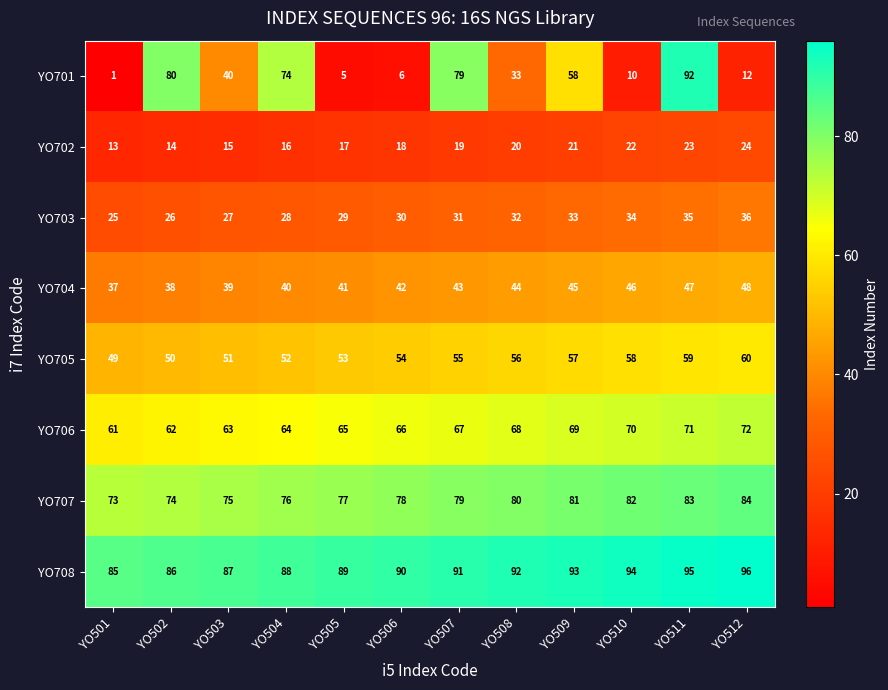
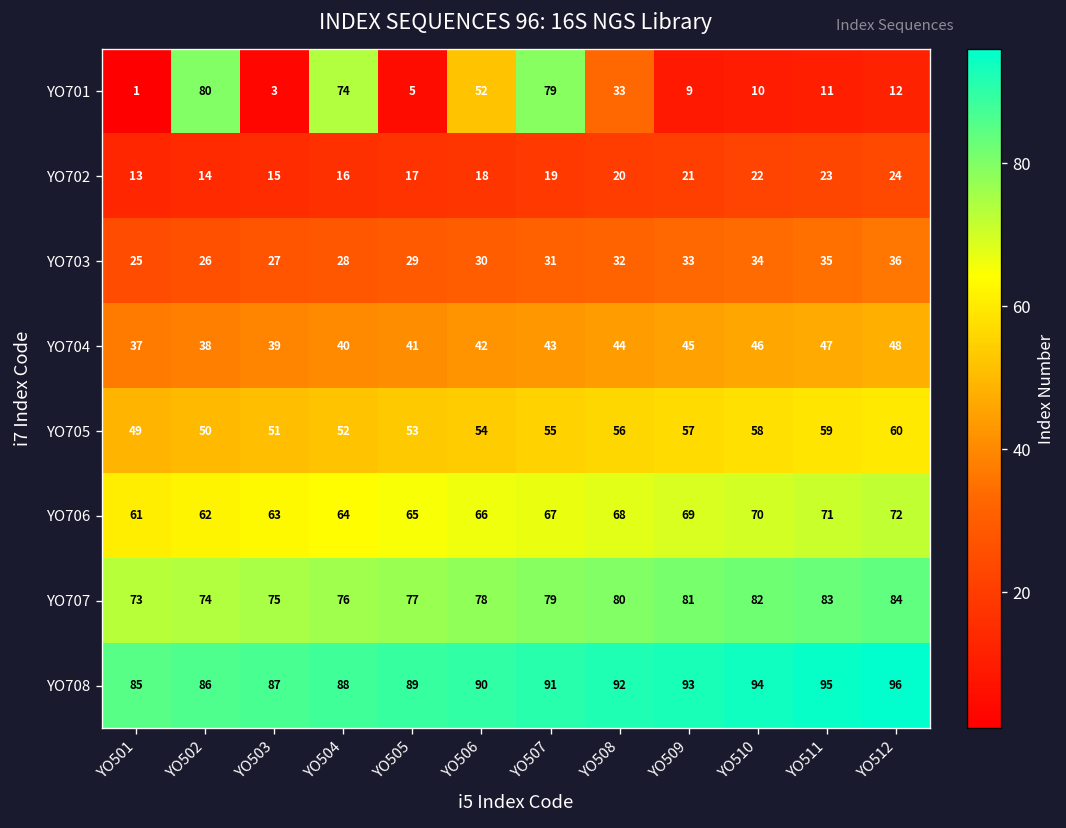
  {
    "YO701": {
      "YO501": 1,
      "YO502": 80,
-     "YO503": 40,
+     "YO503": 3,
      "YO504": 74,
      "YO505": 5,
-     "YO506": 6,
+     "YO506": 52,
      "YO507": 79,
      "YO508": 33,
-     "YO509": 58,
+     "YO509": 9,
      "YO510": 10,
-     "YO511": 92,
+     "YO511": 11,
      "YO512": 12
    },
    "YO702": {
      "YO501": 13,
      "YO502": 14,
      "YO503": 15,
      "YO504": 16,
      "YO505": 17,
      "YO506": 18,
      "YO507": 19,
      "YO508": 20,
      "YO509": 21,
      "YO510": 22,
      "YO511": 23,
      "YO512": 24
    },
    "YO703": {
      "YO501": 25,
      "YO502": 26,
      "YO503": 27,
      "YO504": 28,
      "YO505": 29,
      "YO506": 30,
      "YO507": 31,
      "YO508": 32,
      "YO509": 33,
      "YO510": 34,
      "YO511": 35,
      "YO512": 36
    },
    "YO704": {
      "YO501": 37,
      "YO502": 38,
      "YO503": 39,
      "YO504": 40,
      "YO505": 41,
      "YO506": 42,
      "YO507": 43,
      "YO508": 44,
      "YO509": 45,
      "YO510": 46,
      "YO511": 47,
      "YO512": 48
    },
    "YO705": {
      "YO501": 49,
      "YO502": 50,
      "YO503": 51,
      "YO504": 52,
      "YO505": 53,
      "YO506": 54,
      "YO507": 55,
      "YO508": 56,
      "YO509": 57,
      "YO510": 58,
      "YO511": 59,
      "YO512": 60
    },
    "YO706": {
      "YO501": 61,
      "YO502": 62,
      "YO503": 63,
      "YO504": 64,
      "YO505": 65,
      "YO506": 66,
      "YO507": 67,
      "YO508": 68,
      "YO509": 69,
      "YO510": 70,
      "YO511": 71,
      "YO512": 72
    },
    "YO707": {
      "YO501": 73,
      "YO502": 74,
      "YO503": 75,
      "YO504": 76,
      "YO505": 77,
      "YO506": 78,
      "YO507": 79,
      "YO508": 80,
      "YO509": 81,
      "YO510": 82,
      "YO511": 83,
      "YO512": 84
    },
    "YO708": {
      "YO501": 85,
      "YO502": 86,
      "YO503": 87,
      "YO504": 88,
      "YO505": 89,
      "YO506": 90,
      "YO507": 91,
      "YO508": 92,
      "YO509": 93,
      "YO510": 94,
      "YO511": 95,
      "YO512": 96
    }
  }
